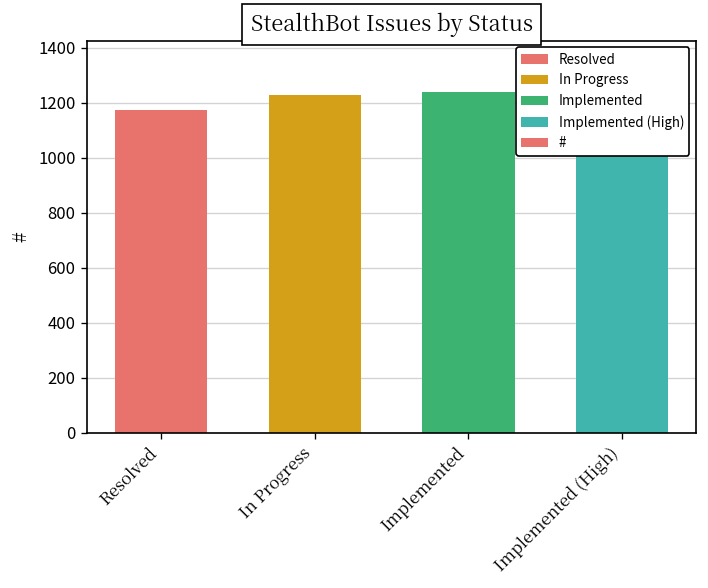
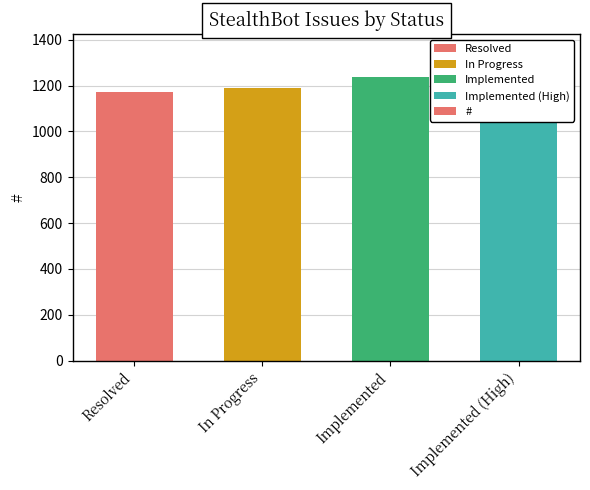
  {
    "Resolved": 1170,
-   "In Progress": 1230,
+   "In Progress": 1190,
    "Implemented": 1240
  }
